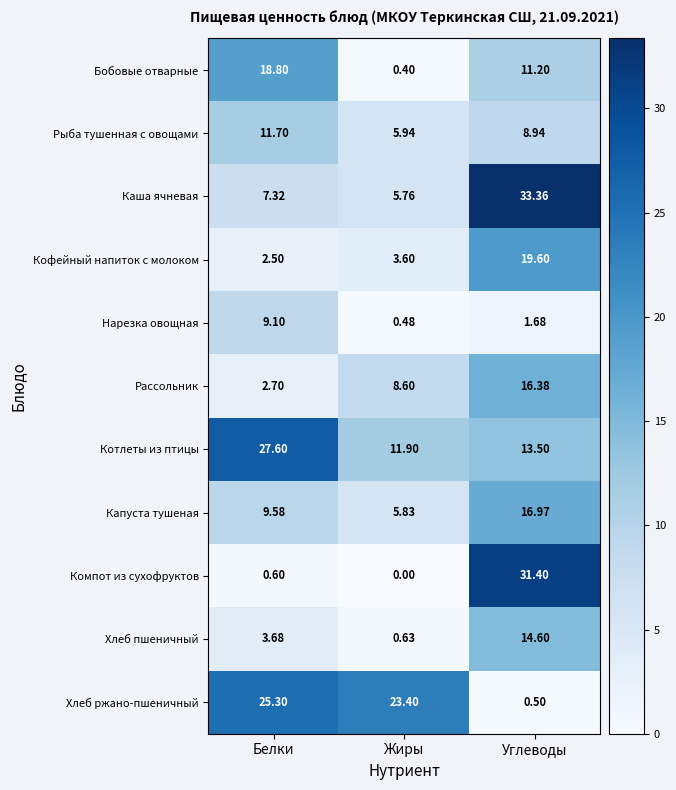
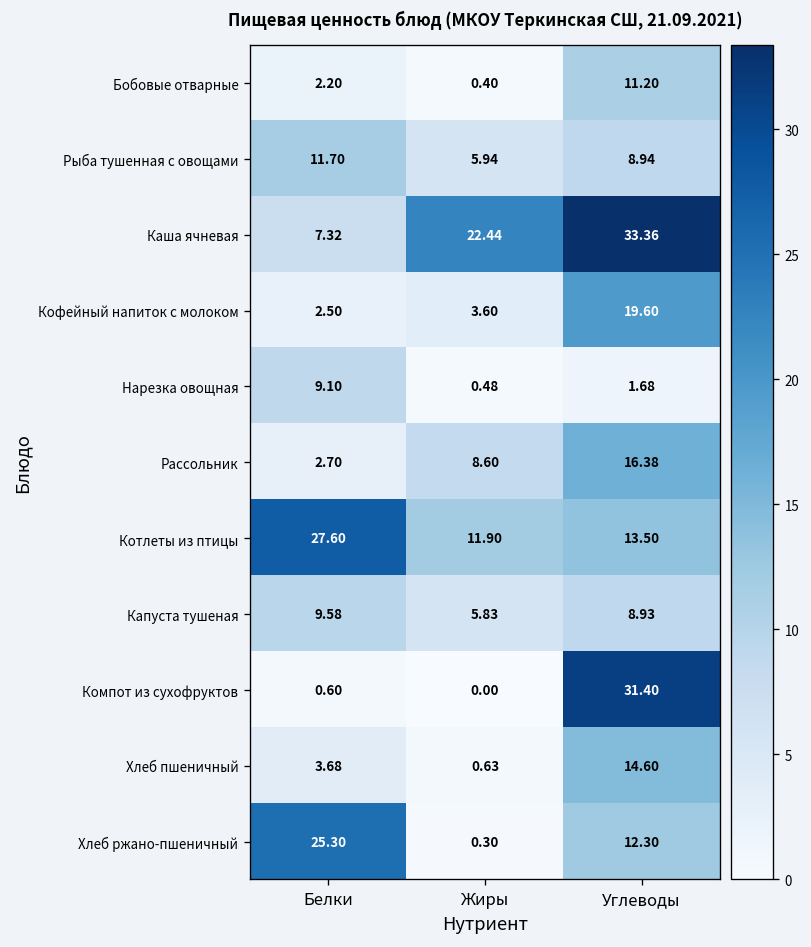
  {
    "Бобовые отварные": {
-     "Белки": 18.80,
+     "Белки": 2.20,
      "Жиры": 0.40,
      "Углеводы": 11.20
    },
    "Рыба тушенная с овощами": {
      "Белки": 11.70,
      "Жиры": 5.94,
      "Углеводы": 8.94
    },
    "Каша ячневая": {
      "Белки": 7.32,
-     "Жиры": 5.76,
+     "Жиры": 22.44,
      "Углеводы": 33.36
    },
    "Кофейный напиток с молоком": {
      "Белки": 2.50,
      "Жиры": 3.60,
      "Углеводы": 19.60
    },
    "Нарезка овощная": {
      "Белки": 9.10,
      "Жиры": 0.48,
      "Углеводы": 1.68
    },
    "Рассольник": {
      "Белки": 2.70,
      "Жиры": 8.60,
      "Углеводы": 16.38
    },
    "Котлеты из птицы": {
      "Белки": 27.60,
      "Жиры": 11.90,
      "Углеводы": 13.50
    },
    "Капуста тушеная": {
      "Белки": 9.58,
      "Жиры": 5.83,
-     "Углеводы": 16.97
+     "Углеводы": 8.93
    },
    "Компот из сухофруктов": {
      "Белки": 0.60,
      "Жиры": 0.00,
      "Углеводы": 31.40
    },
    "Хлеб пшеничный": {
      "Белки": 3.68,
      "Жиры": 0.63,
      "Углеводы": 14.60
    },
    "Хлеб ржано-пшеничный": {
      "Белки": 25.30,
-     "Жиры": 23.40,
-     "Углеводы": 0.50
+     "Жиры": 0.30,
+     "Углеводы": 12.30
    }
  }
